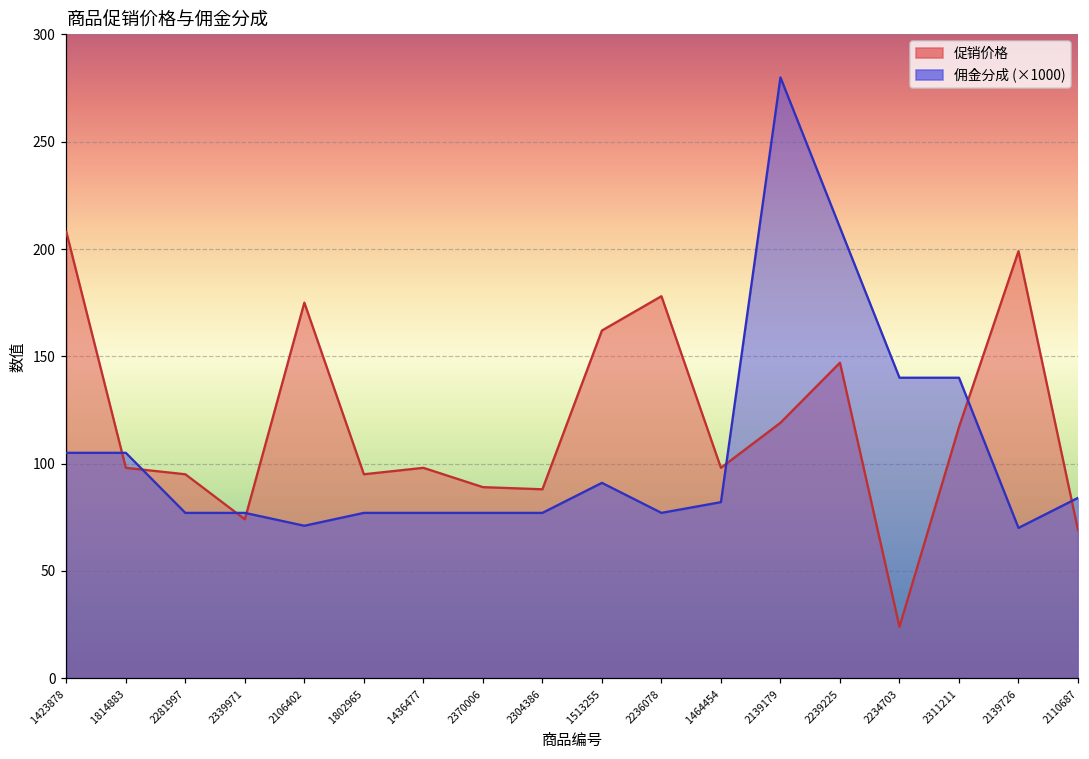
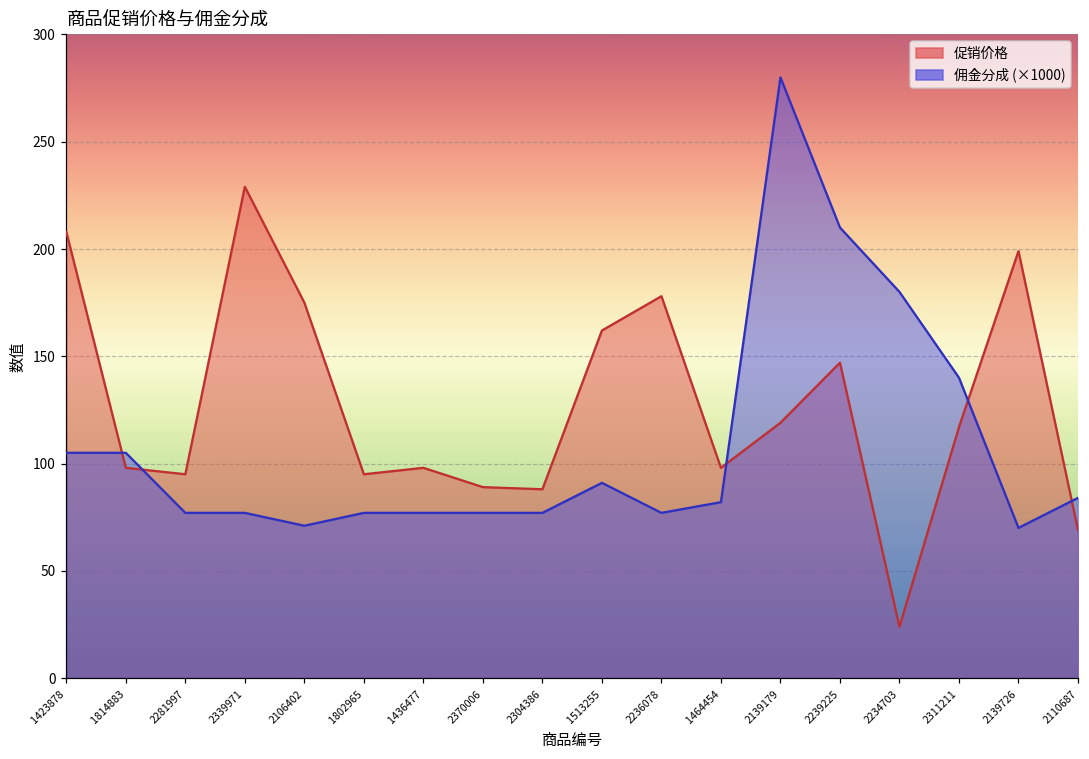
  {
    "促销价格": {
      "1423878": 208,
      "1814883": 98,
      "2281997": 95,
-     "2339971": 74,
+     "2339971": 229,
      "2106402": 175,
      "1802965": 95,
      "1436477": 98,
      "2370006": 89,
      "2304386": 88,
      "1513255": 162,
      "2236078": 178,
      "1464454": 98,
      "2139179": 119,
      "2239225": 147,
      "2234703": 24,
      "2311211": 117,
      "2139726": 199,
      "2110687": 69
    },
    "佣金分成 (×1000)": {
      "1423878": 105,
      "1814883": 105,
      "2281997": 77,
      "2339971": 77,
      "2106402": 71,
      "1802965": 77,
      "1436477": 77,
      "2370006": 77,
      "2304386": 77,
      "1513255": 91,
      "2236078": 77,
      "1464454": 82,
      "2139179": 280,
      "2239225": 210,
-     "2234703": 140,
+     "2234703": 180,
      "2311211": 140,
      "2139726": 70,
      "2110687": 84
    }
  }
